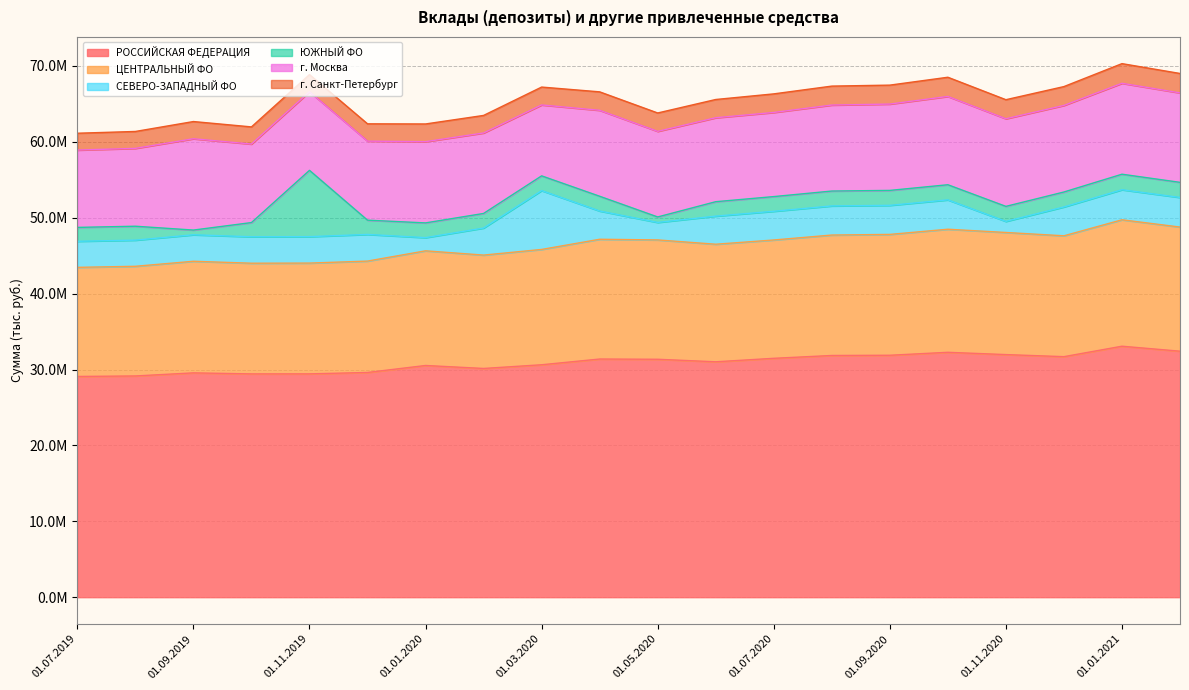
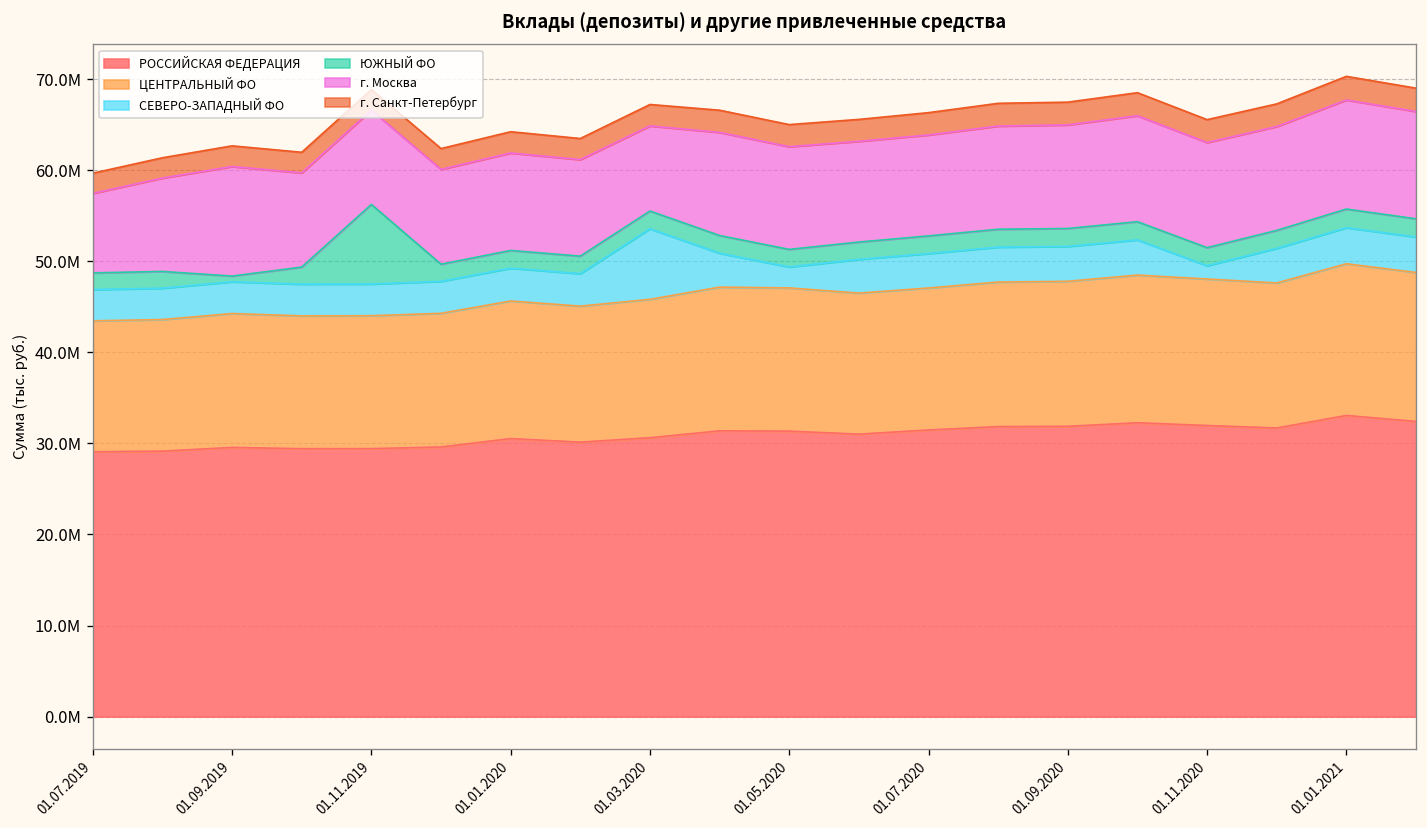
  {
    "СЕВЕРО-ЗАПАДНЫЙ ФО": {
      "01.07.2019": 3000000,
      "01.09.2019": 3000000,
      "01.11.2019": 3000000,
-     "01.01.2020": 2000000,
+     "01.01.2020": 4000000,
      "01.03.2020": 8000000,
      "01.05.2020": 2000000,
      "01.07.2020": 4000000,
      "01.09.2020": 4000000,
      "01.11.2020": 1000000,
      "01.01.2021": 4000000
    },
    "ЮЖНЫЙ ФО": {
      "01.07.2019": 2000000,
      "01.09.2019": 1000000,
      "01.11.2019": 9000000,
      "01.01.2020": 2000000,
      "01.03.2020": 2000000,
-     "01.05.2020": 1000000,
+     "01.05.2020": 2000000,
      "01.07.2020": 2000000,
      "01.09.2020": 2000000,
      "01.11.2020": 2000000,
      "01.01.2021": 2000000
    },
    "г. Москва": {
-     "01.07.2019": 10000000,
+     "01.07.2019": 9000000,
      "01.09.2019": 12000000,
      "01.01.2020": 11000000,
      "01.03.2020": 9000000,
      "01.05.2020": 11000000,
      "01.07.2020": 11000000,
      "01.09.2020": 11000000,
      "01.11.2020": 12000000,
      "01.01.2021": 12000000
    }
  }
